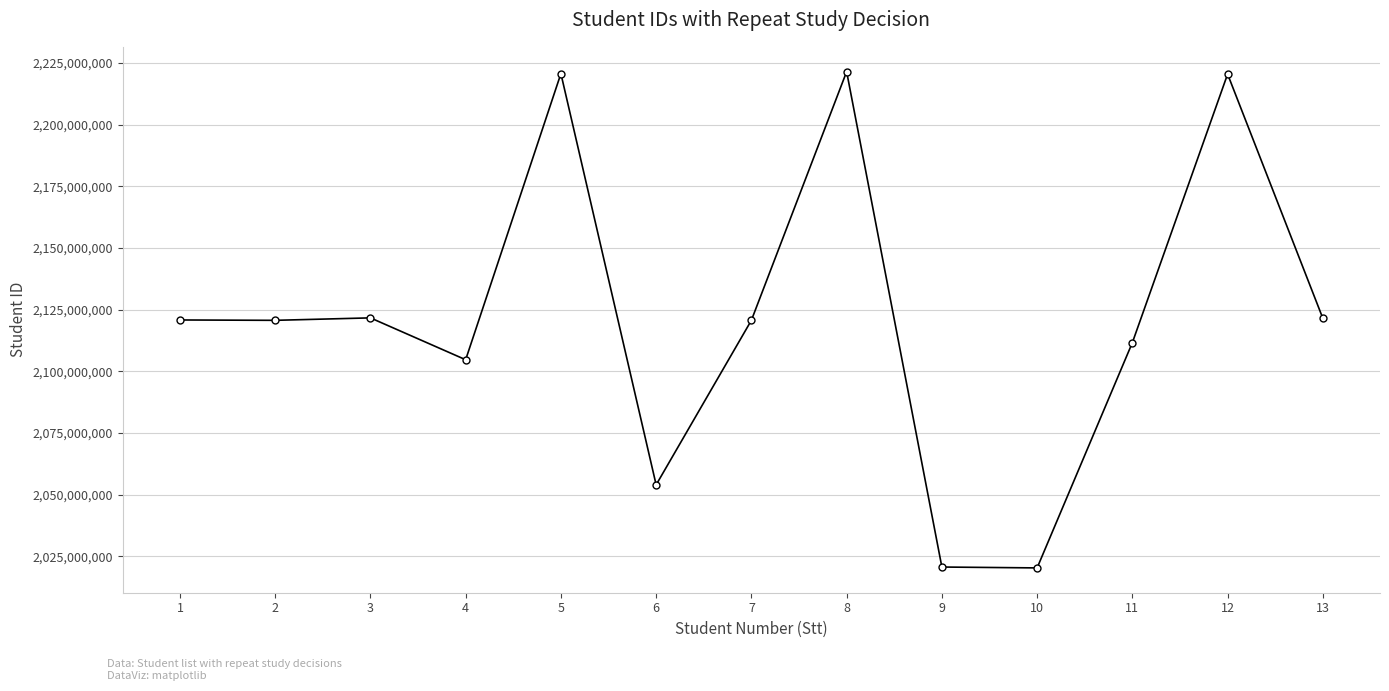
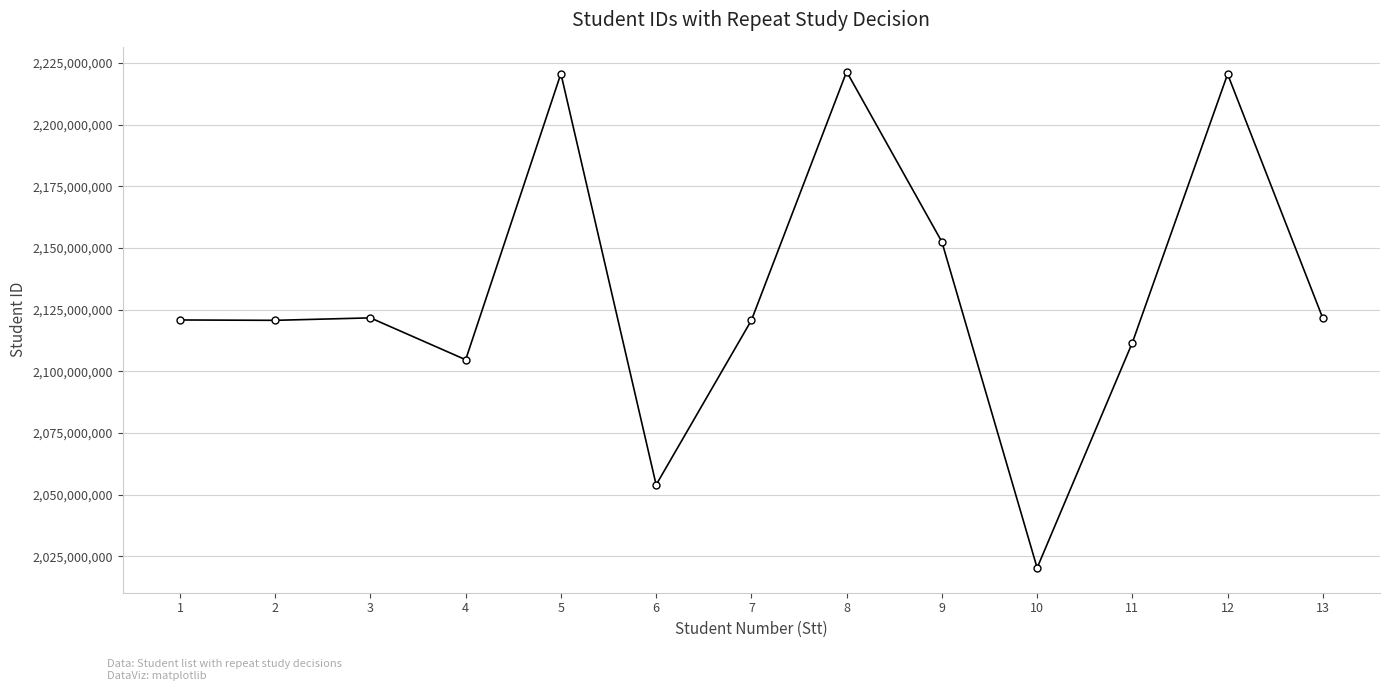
  {
    "1": "2,121,000,000",
    "2": "2,121,000,000",
    "3": "2,122,000,000",
    "4": "2,105,000,000",
    "5": "2,221,000,000",
    "6": "2,054,000,000",
    "7": "2,121,000,000",
    "8": "2,222,000,000",
-   "9": "2,021,000,000",
+   "9": "2,153,000,000",
    "10": "2,020,000,000",
    "11": "2,112,000,000",
    "12": "2,221,000,000",
    "13": "2,122,000,000"
  }
